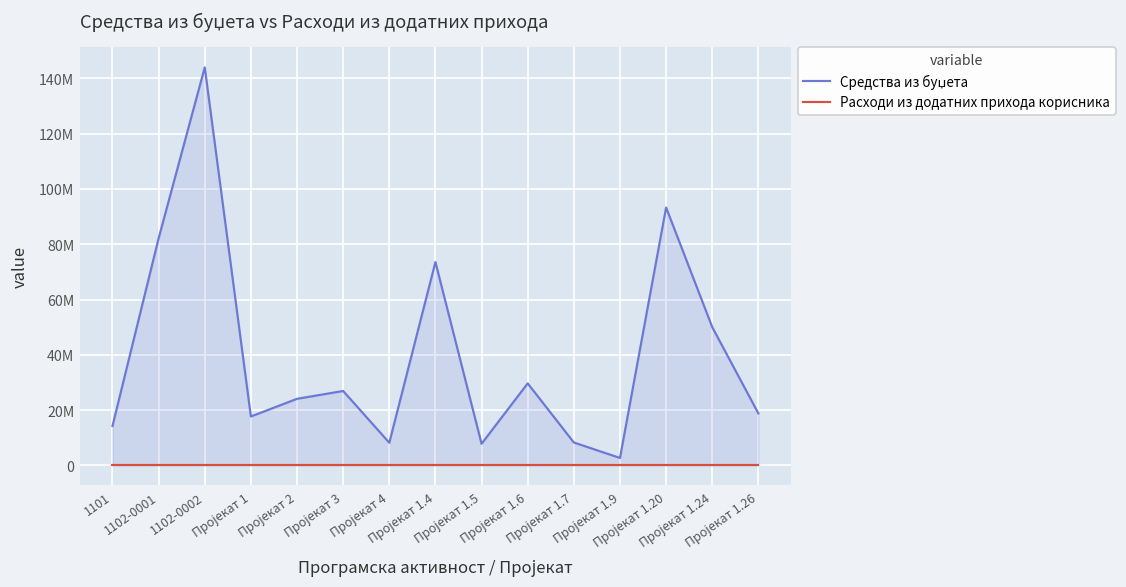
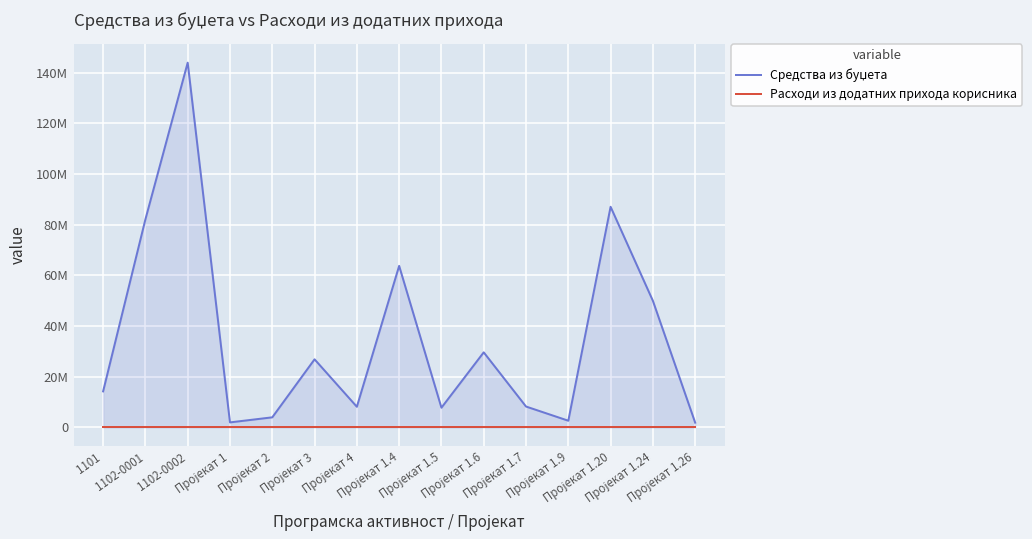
  {
    "Средства из буџета": {
      "1101": 14000000,
      "1102-0001": 82000000,
      "1102-0002": 144000000,
-     "Пројекат 1": 18000000,
-     "Пројекат 2": 24000000,
+     "Пројекат 1": 2000000,
+     "Пројекат 2": 4000000,
      "Пројекат 3": 27000000,
      "Пројекат 4": 8000000,
-     "Пројекат 1.4": 74000000,
+     "Пројекат 1.4": 64000000,
      "Пројекат 1.5": 8000000,
      "Пројекат 1.6": 30000000,
      "Пројекат 1.7": 8000000,
      "Пројекат 1.9": 3000000,
-     "Пројекат 1.20": 93000000,
+     "Пројекат 1.20": 87000000,
      "Пројекат 1.24": 50000000,
-     "Пројекат 1.26": 19000000
+     "Пројекат 1.26": 2000000
    },
    "Расходи из додатних прихода корисника": {
      "1101": 0,
      "1102-0001": 0,
      "1102-0002": 0,
      "Пројекат 1": 0,
      "Пројекат 2": 0,
      "Пројекат 3": 0,
      "Пројекат 4": 0,
      "Пројекат 1.4": 0,
      "Пројекат 1.5": 0,
      "Пројекат 1.6": 0,
      "Пројекат 1.7": 0,
      "Пројекат 1.9": 0,
      "Пројекат 1.20": 0,
      "Пројекат 1.24": 0,
      "Пројекат 1.26": 0
    }
  }
